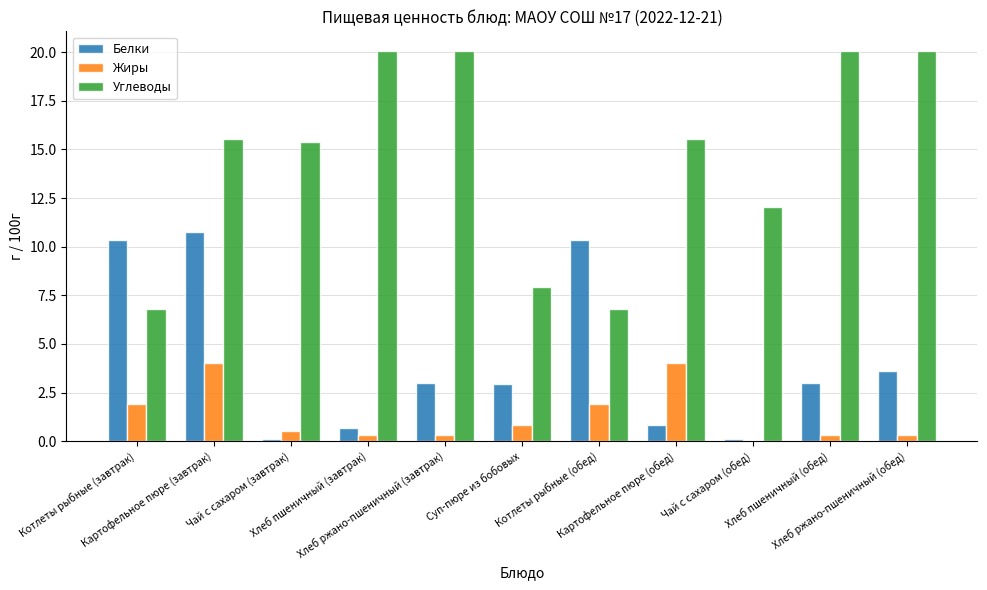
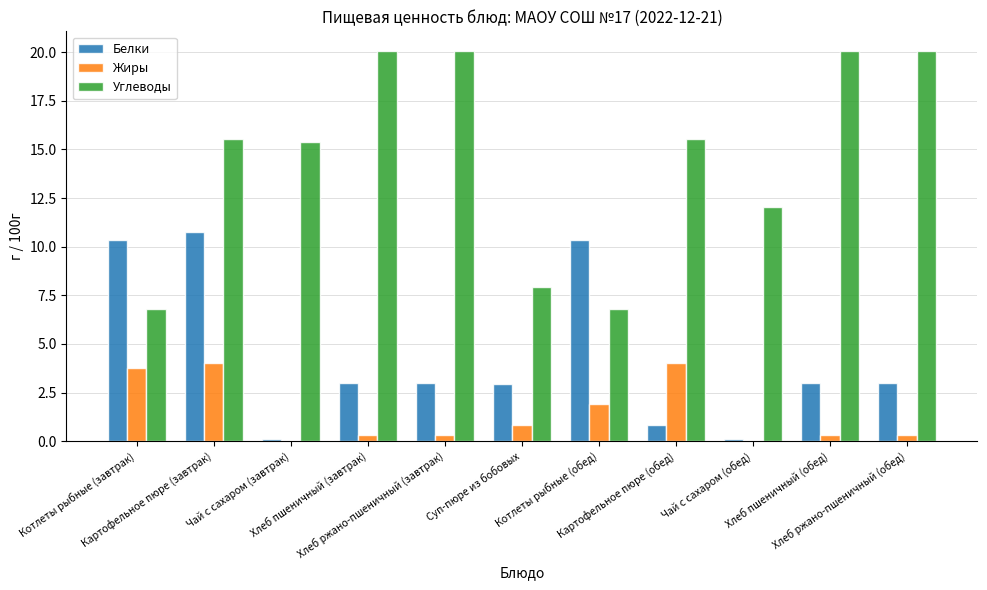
  {
    "Белки": {
      "Котлеты рыбные (завтрак)": 10.4,
      "Картофельное пюре (завтрак)": 10.8,
-     "Хлеб пшеничный (завтрак)": 0.7,
+     "Хлеб пшеничный (завтрак)": 3.0,
      "Хлеб ржано-пшеничный (завтрак)": 3.0,
      "Суп-пюре из бобовых": 2.9,
      "Котлеты рыбные (обед)": 10.4,
      "Картофельное пюре (обед)": 0.8,
      "Хлеб пшеничный (обед)": 3.0,
-     "Хлеб ржано-пшеничный (обед)": 3.6
+     "Хлеб ржано-пшеничный (обед)": 3.0
    },
    "Жиры": {
-     "Котлеты рыбные (завтрак)": 1.9,
+     "Котлеты рыбные (завтрак)": 3.8,
      "Картофельное пюре (завтрак)": 4.0,
-     "Чай с сахаром (завтрак)": 0.5,
+     "Чай с сахаром (завтрак)": 0.0,
      "Хлеб пшеничный (завтрак)": 0.3,
      "Хлеб ржано-пшеничный (завтрак)": 0.3,
      "Суп-пюре из бобовых": 0.8,
      "Котлеты рыбные (обед)": 1.9,
      "Картофельное пюре (обед)": 4.0,
      "Чай с сахаром (обед)": 0.0,
      "Хлеб пшеничный (обед)": 0.3,
      "Хлеб ржано-пшеничный (обед)": 0.3
    },
    "Углеводы": {
      "Котлеты рыбные (завтрак)": 6.8,
      "Картофельное пюре (завтрак)": 15.5,
      "Чай с сахаром (завтрак)": 15.4,
      "Хлеб пшеничный (завтрак)": 20.1,
      "Хлеб ржано-пшеничный (завтрак)": 20.1,
      "Суп-пюре из бобовых": 7.9,
      "Котлеты рыбные (обед)": 6.8,
      "Картофельное пюре (обед)": 15.5,
      "Чай с сахаром (обед)": 12.0,
      "Хлеб пшеничный (обед)": 20.1,
      "Хлеб ржано-пшеничный (обед)": 20.1
    }
  }
